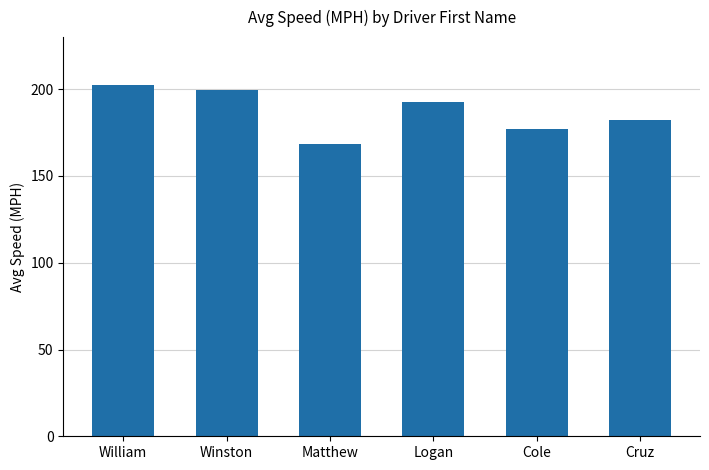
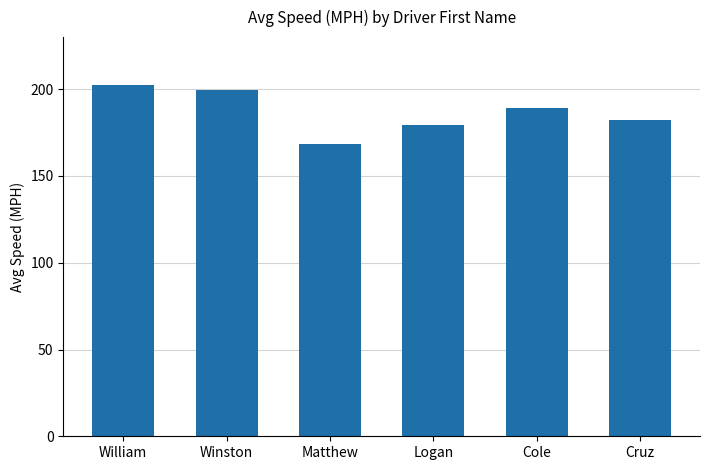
  {
    "William": 203,
    "Winston": 200,
    "Matthew": 169,
-   "Logan": 193,
-   "Cole": 177,
+   "Logan": 180,
+   "Cole": 189,
    "Cruz": 183
  }
